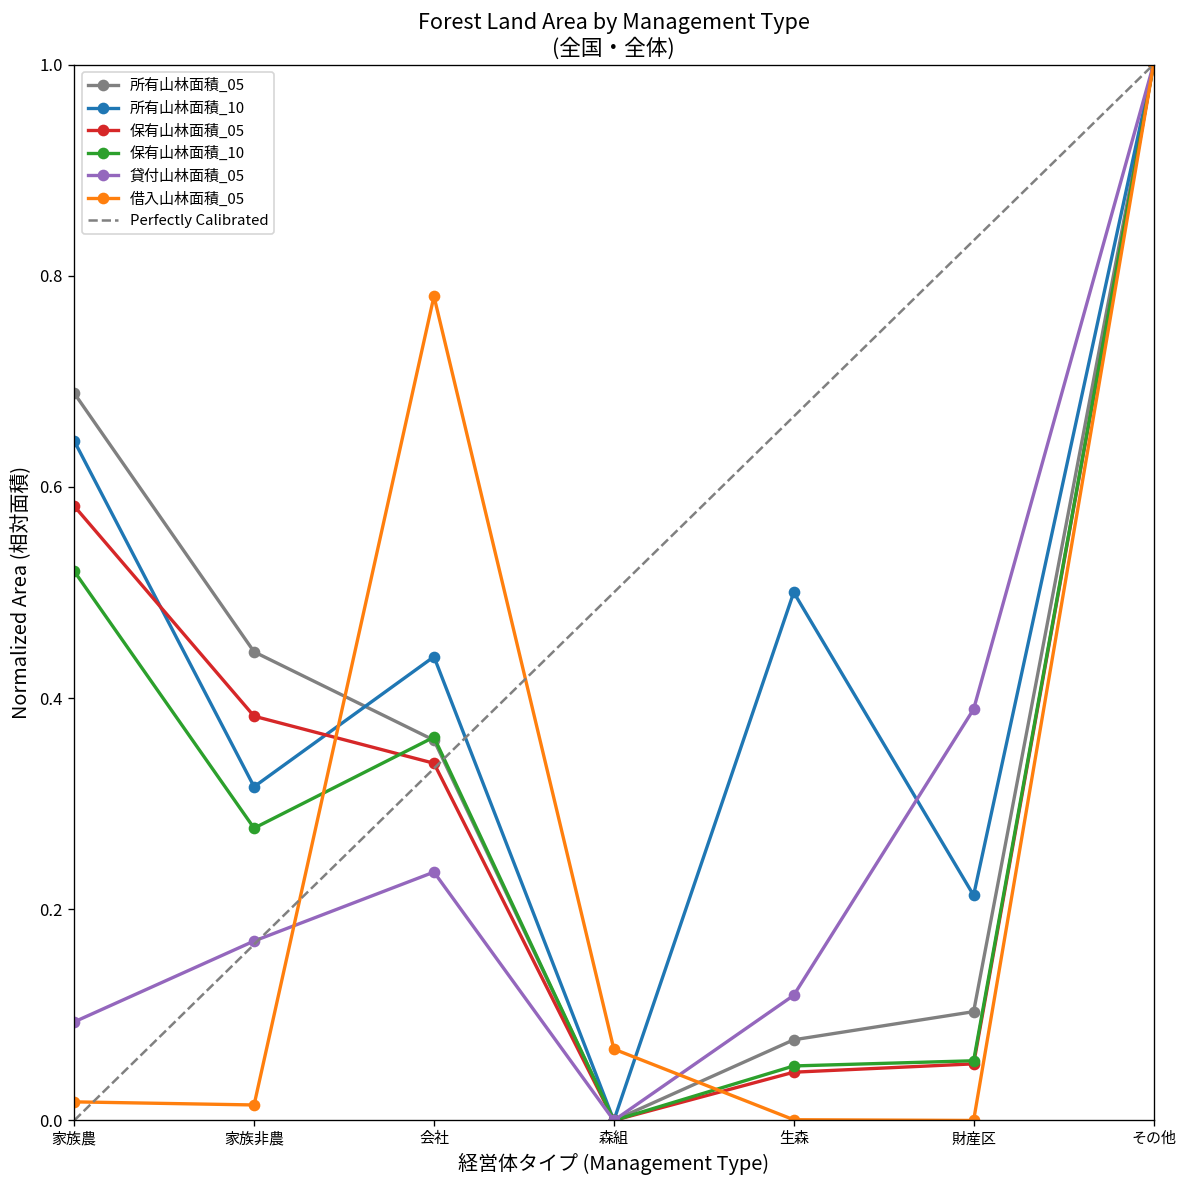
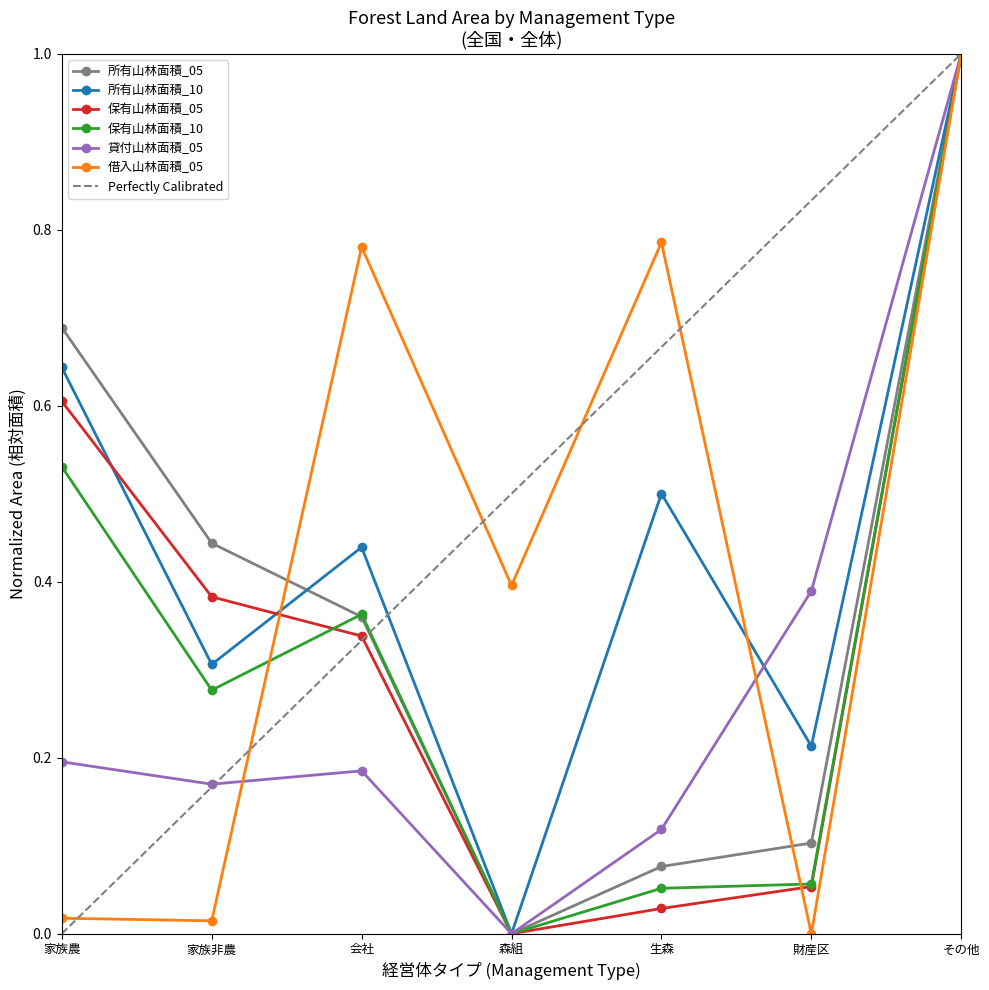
  {
    "所有山林面積_10": {
      "家族農": 0.64,
-     "家族非農": 0.32,
+     "家族非農": 0.31,
      "会社": 0.44,
      "生森": 0.50,
      "財産区": 0.21
    },
    "保有山林面積_05": {
-     "家族農": 0.58,
+     "家族農": 0.61,
      "家族非農": 0.38,
      "会社": 0.34,
-     "生森": 0.05,
+     "生森": 0.03,
      "財産区": 0.05
    },
    "保有山林面積_10": {
-     "家族農": 0.52,
+     "家族農": 0.53,
      "家族非農": 0.28,
      "生森": 0.05,
      "財産区": 0.06
    },
    "貸付山林面積_05": {
-     "家族農": 0.09,
+     "家族農": 0.20,
      "家族非農": 0.17,
-     "会社": 0.24,
+     "会社": 0.19,
      "生森": 0.12,
      "財産区": 0.39
    },
    "借入山林面積_05": {
      "家族農": 0.02,
      "家族非農": 0.01,
      "会社": 0.78,
-     "森組": 0.07,
-     "生森": 0.00,
+     "森組": 0.40,
+     "生森": 0.79,
      "財産区": 0.00
    }
  }
